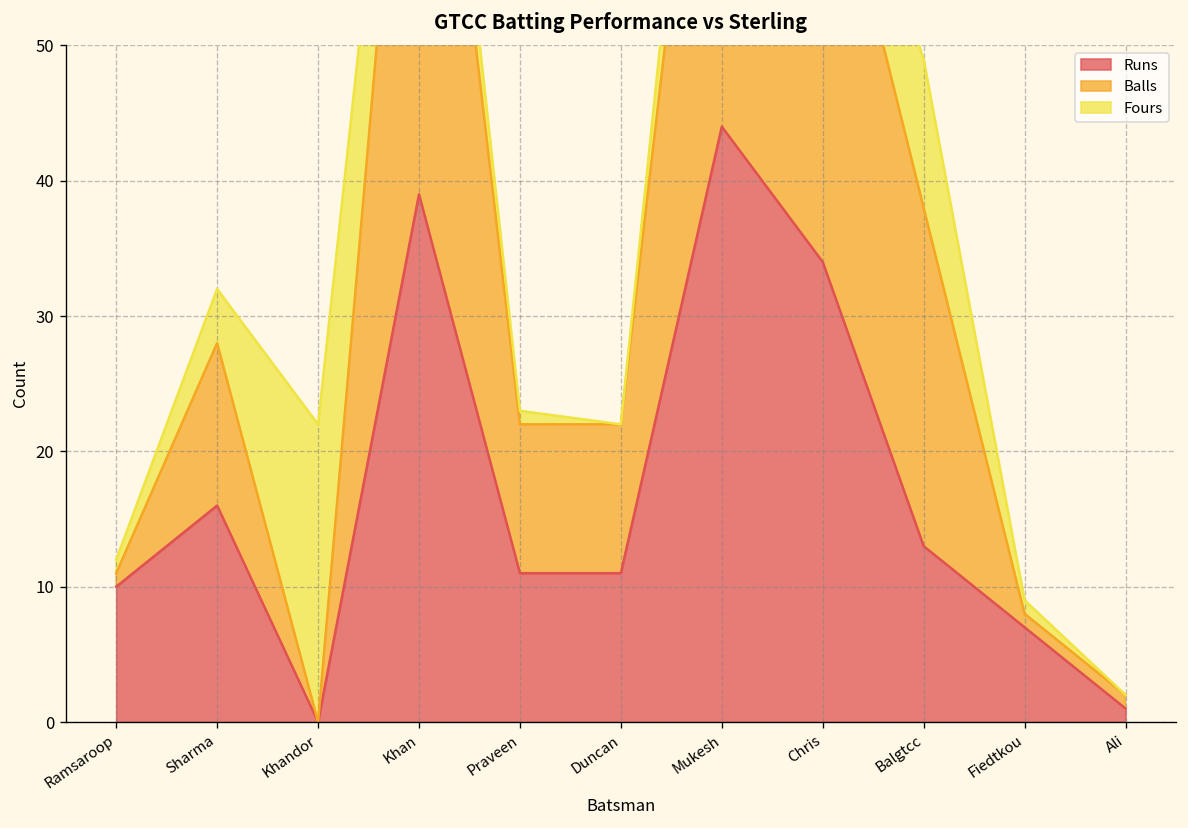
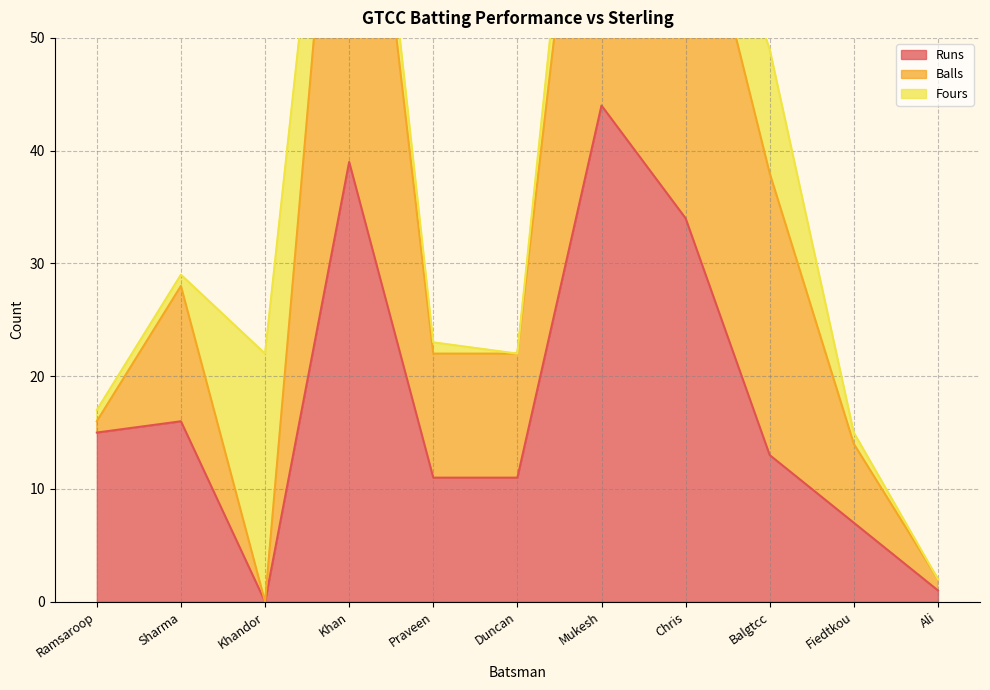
  {
    "Runs": {
-     "Ramsaroop": 10,
+     "Ramsaroop": 15,
      "Sharma": 16,
      "Khan": 39,
      "Praveen": 11,
      "Duncan": 11,
      "Mukesh": 44,
      "Chris": 34,
      "Balgtcc": 13,
      "Fiedtkou": 7,
      "Ali": 1
    },
    "Balls": {
      "Ramsaroop": 1,
      "Sharma": 12,
      "Praveen": 11,
      "Balgtcc": 25,
-     "Fiedtkou": 1
+     "Fiedtkou": 7
    },
    "Fours": {
      "Ramsaroop": 1,
-     "Sharma": 4,
+     "Sharma": 1,
      "Khandor": 22,
      "Praveen": 1,
      "Balgtcc": 11,
      "Fiedtkou": 1
    }
  }
